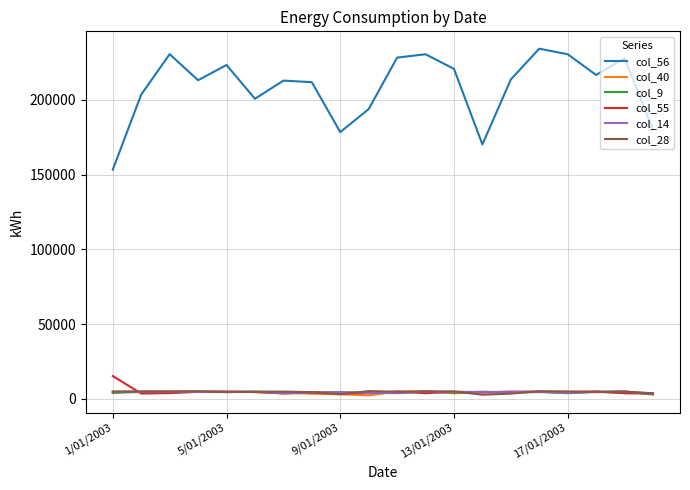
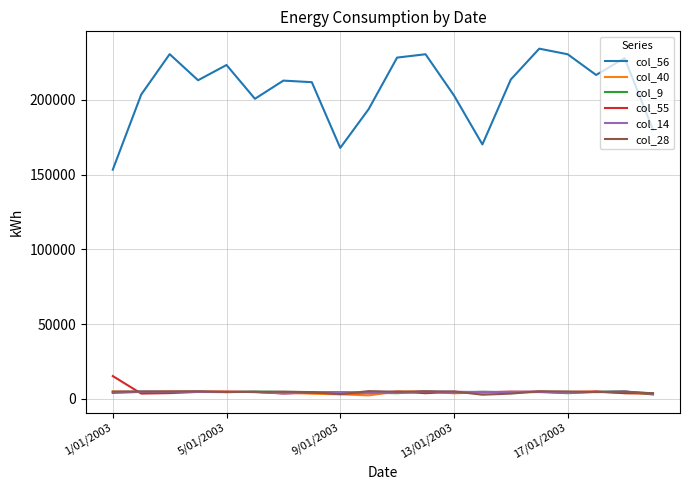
  {
    "col_56": {
      "1/01/2003": 153000,
      "5/01/2003": 223000,
-     "9/01/2003": 179000,
-     "13/01/2003": 221000,
+     "9/01/2003": 168000,
+     "13/01/2003": 203000,
      "17/01/2003": 231000
    },
    "col_55": {
      "1/01/2003": 15000
    }
  }
